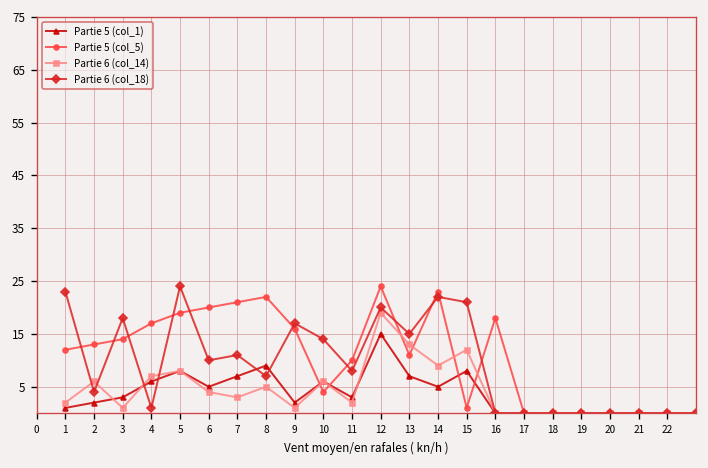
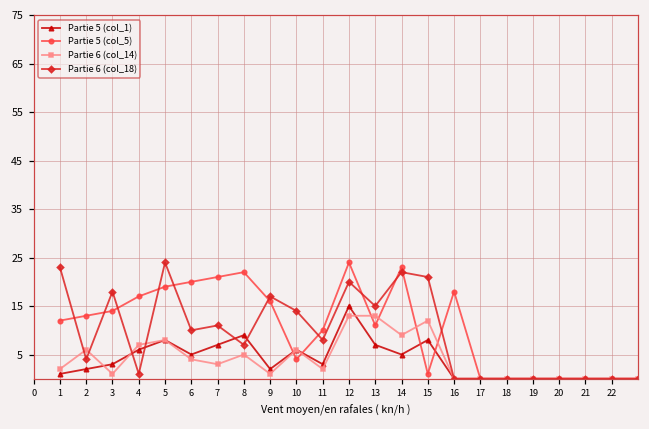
  {
    "Partie 6 (col_14)": {
      "1": 2,
      "2": 6,
      "3": 1,
      "4": 7,
      "6": 4,
      "7": 3,
      "8": 5,
      "9": 1,
      "11": 2,
-     "12": 19,
+     "12": 13,
      "13": 13,
      "14": 9,
      "15": 12
    }
  }
